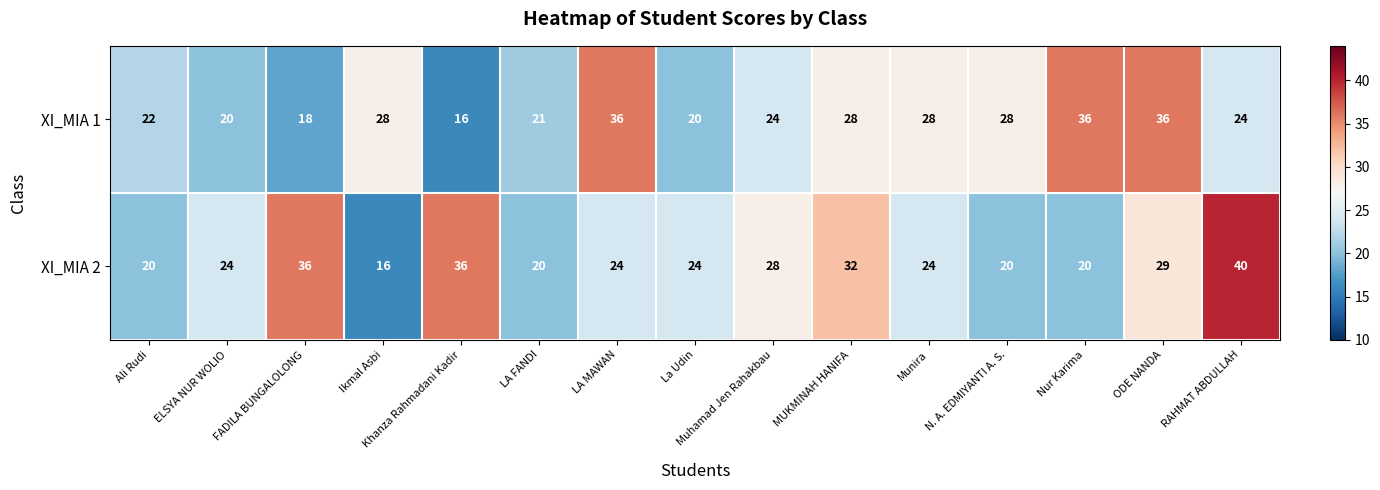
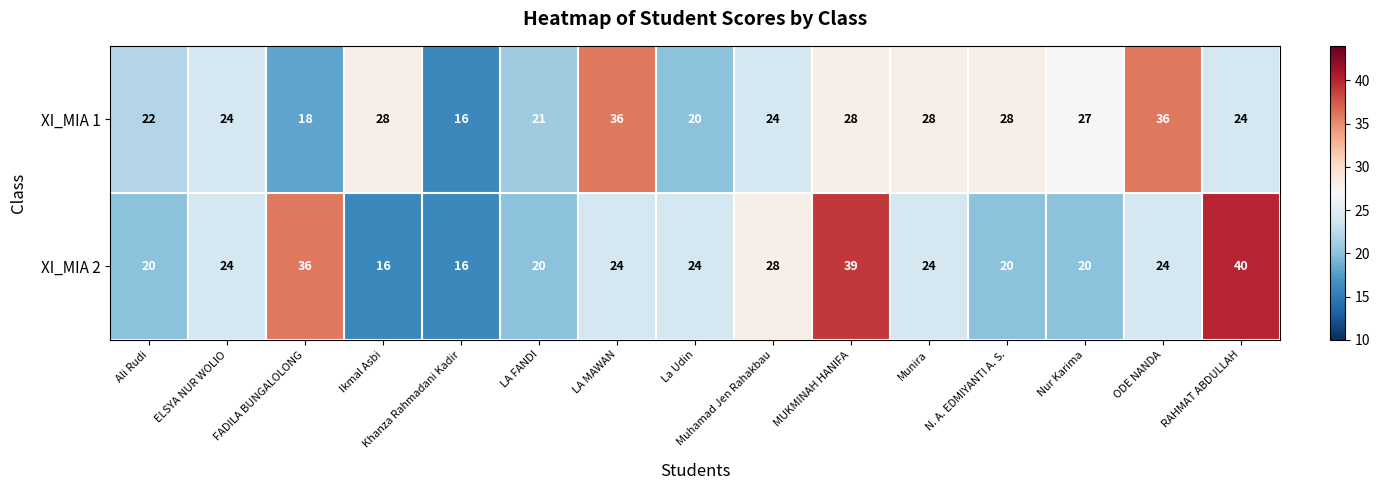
  {
    "XI_MIA 1": {
      "Ali Rudi": 22,
-     "ELSYA NUR WOLIO": 20,
+     "ELSYA NUR WOLIO": 24,
      "FADILA BUNGALOLONG": 18,
      "Ikmal Asbi": 28,
      "Khanza Rahmadani Kadir": 16,
      "LA FANDI": 21,
      "LA MAWAN": 36,
      "La Udin": 20,
      "Muhamad Jen Rahakbau": 24,
      "MUKMINAH HANIFA": 28,
      "Munira": 28,
      "N. A. EDMIYANTI A. S.": 28,
-     "Nur Karima": 36,
+     "Nur Karima": 27,
      "ODE NANDA": 36,
      "RAHMAT ABDULLAH": 24
    },
    "XI_MIA 2": {
      "Ali Rudi": 20,
      "ELSYA NUR WOLIO": 24,
      "FADILA BUNGALOLONG": 36,
      "Ikmal Asbi": 16,
-     "Khanza Rahmadani Kadir": 36,
+     "Khanza Rahmadani Kadir": 16,
      "LA FANDI": 20,
      "LA MAWAN": 24,
      "La Udin": 24,
      "Muhamad Jen Rahakbau": 28,
-     "MUKMINAH HANIFA": 32,
+     "MUKMINAH HANIFA": 39,
      "Munira": 24,
      "N. A. EDMIYANTI A. S.": 20,
      "Nur Karima": 20,
-     "ODE NANDA": 29,
+     "ODE NANDA": 24,
      "RAHMAT ABDULLAH": 40
    }
  }
